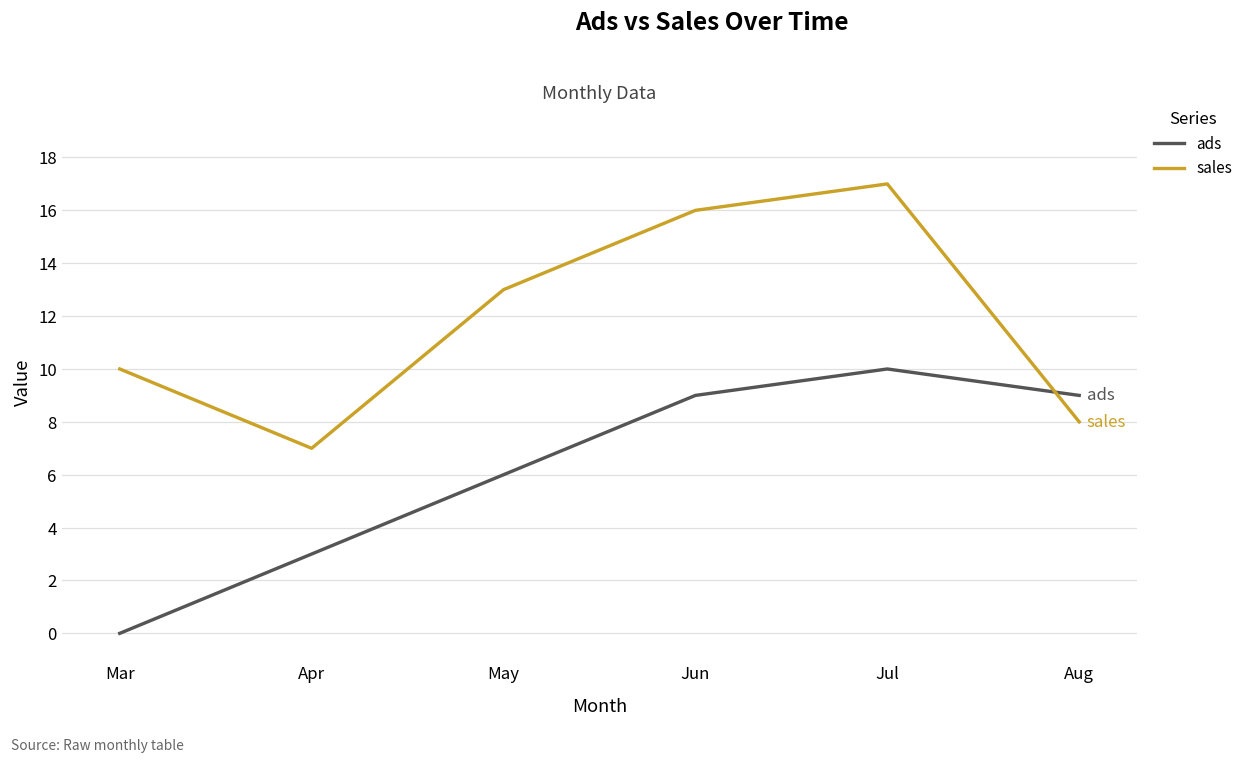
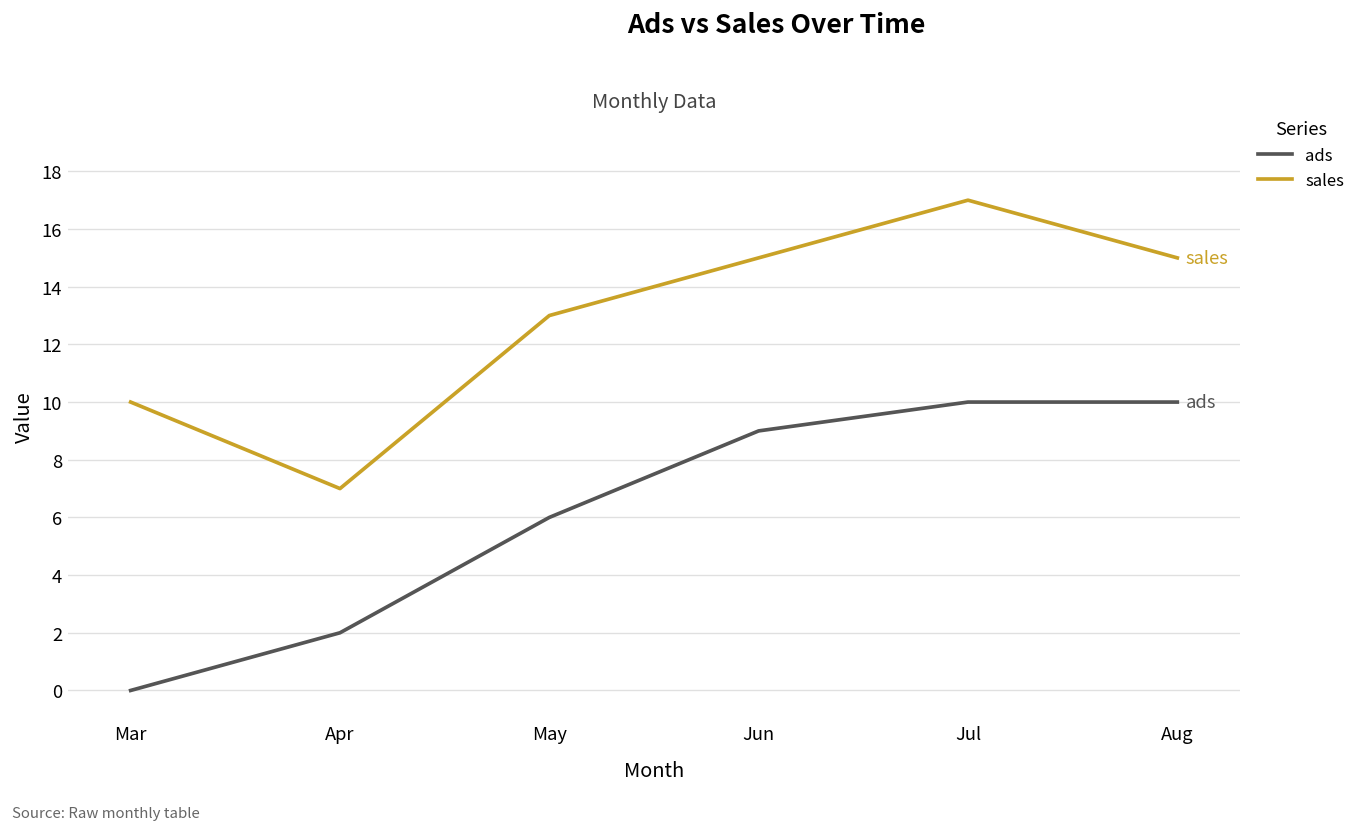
  {
    "ads": {
      "Mar": 0,
-     "Apr": 3,
+     "Apr": 2,
      "May": 6,
      "Jun": 9,
      "Jul": 10,
-     "Aug": 9
+     "Aug": 10
    },
    "sales": {
      "Mar": 10,
      "Apr": 7,
      "May": 13,
-     "Jun": 16,
+     "Jun": 15,
      "Jul": 17,
-     "Aug": 8
+     "Aug": 15
    }
  }
